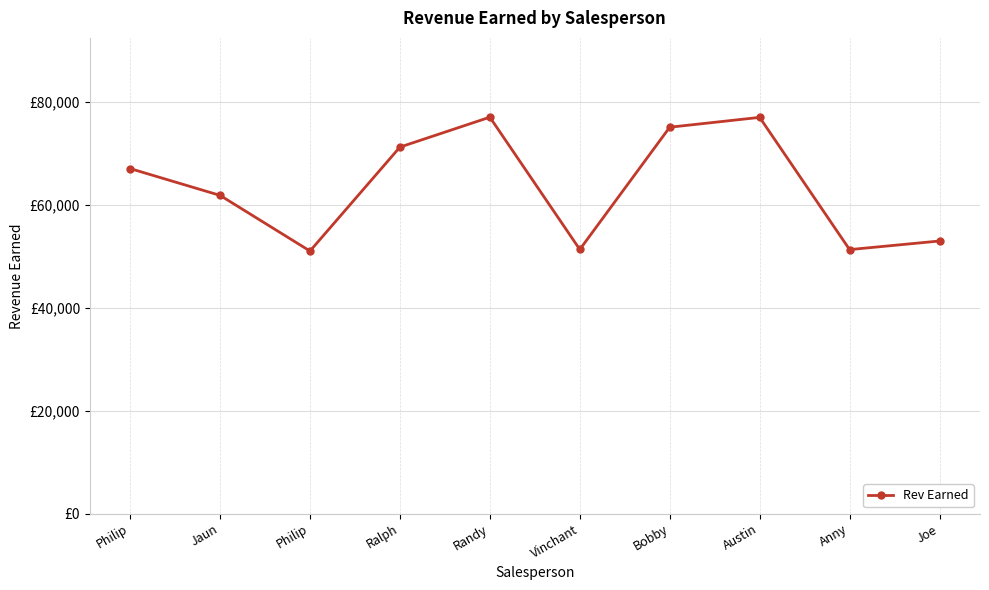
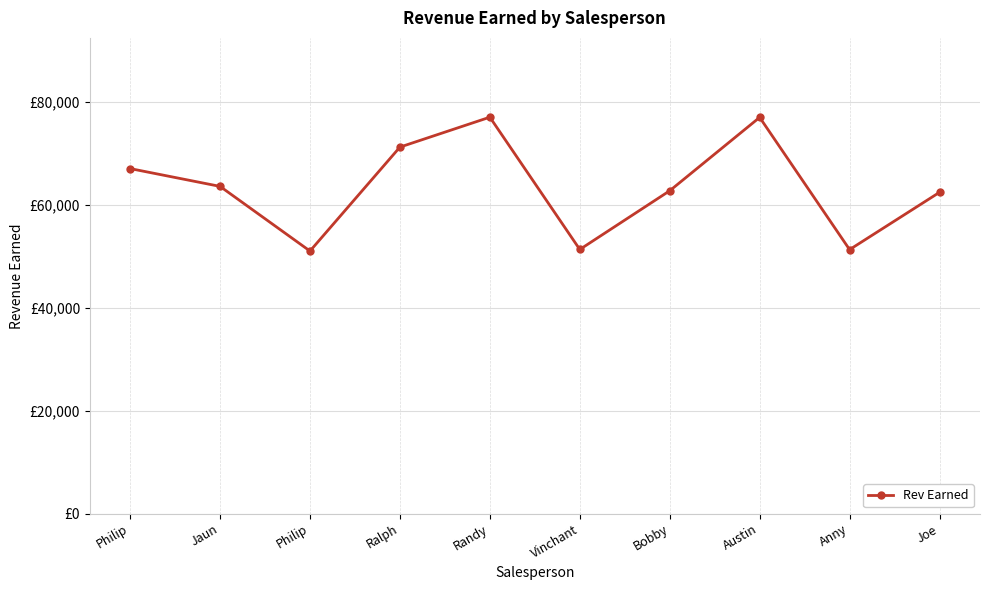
  {
-   "Jaun": "£62,000",
+   "Jaun": "£64,000",
    "Ralph": "£71,000",
    "Randy": "£77,000",
    "Vinchant": "£51,000",
-   "Bobby": "£75,000",
+   "Bobby": "£63,000",
    "Austin": "£77,000",
    "Anny": "£51,000",
-   "Joe": "£53,000"
+   "Joe": "£62,000"
  }
